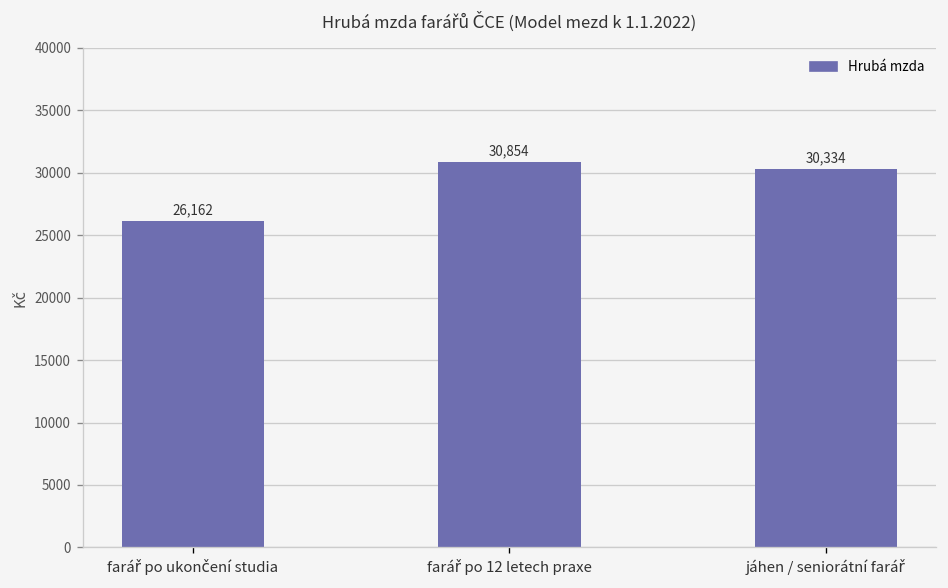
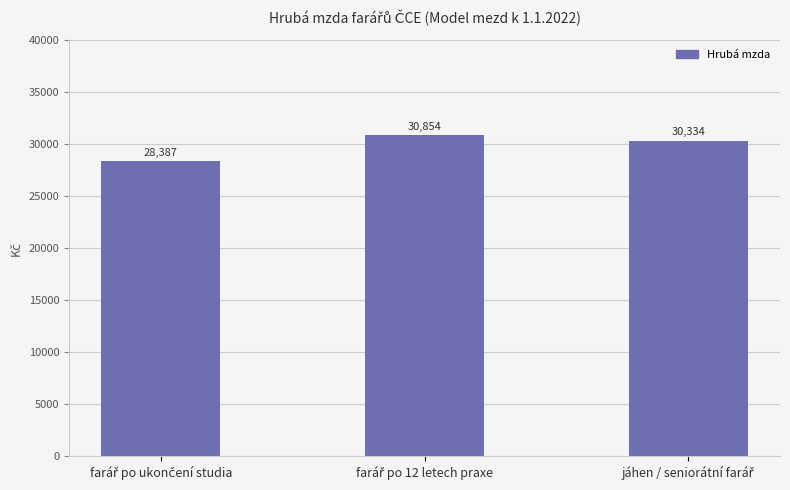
  {
-   "farář po ukončení studia": "26,162",
+   "farář po ukončení studia": "28,387",
    "farář po 12 letech praxe": "30,854",
    "jáhen / seniorátní farář": "30,334"
  }
